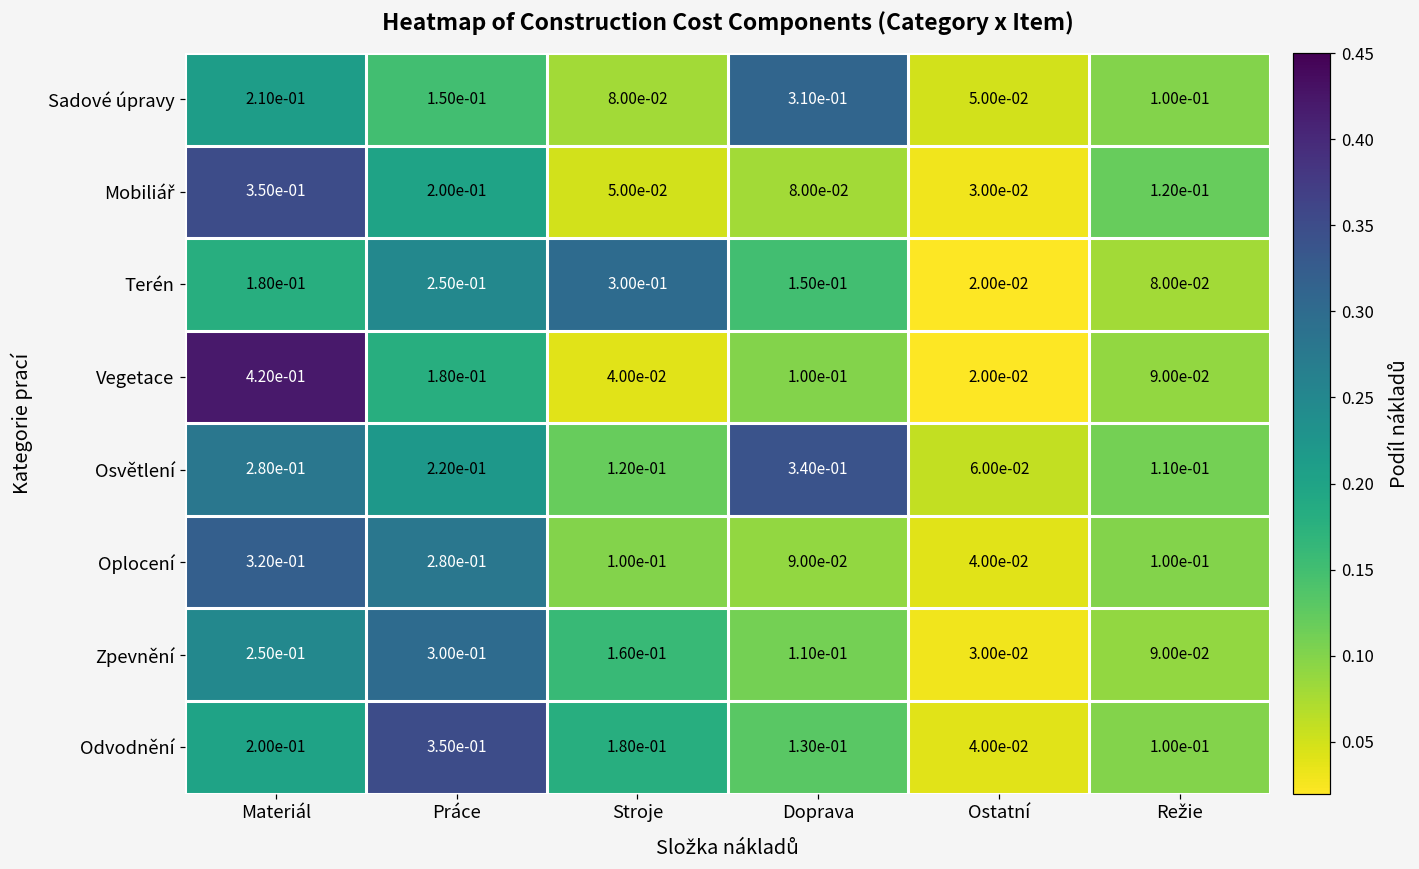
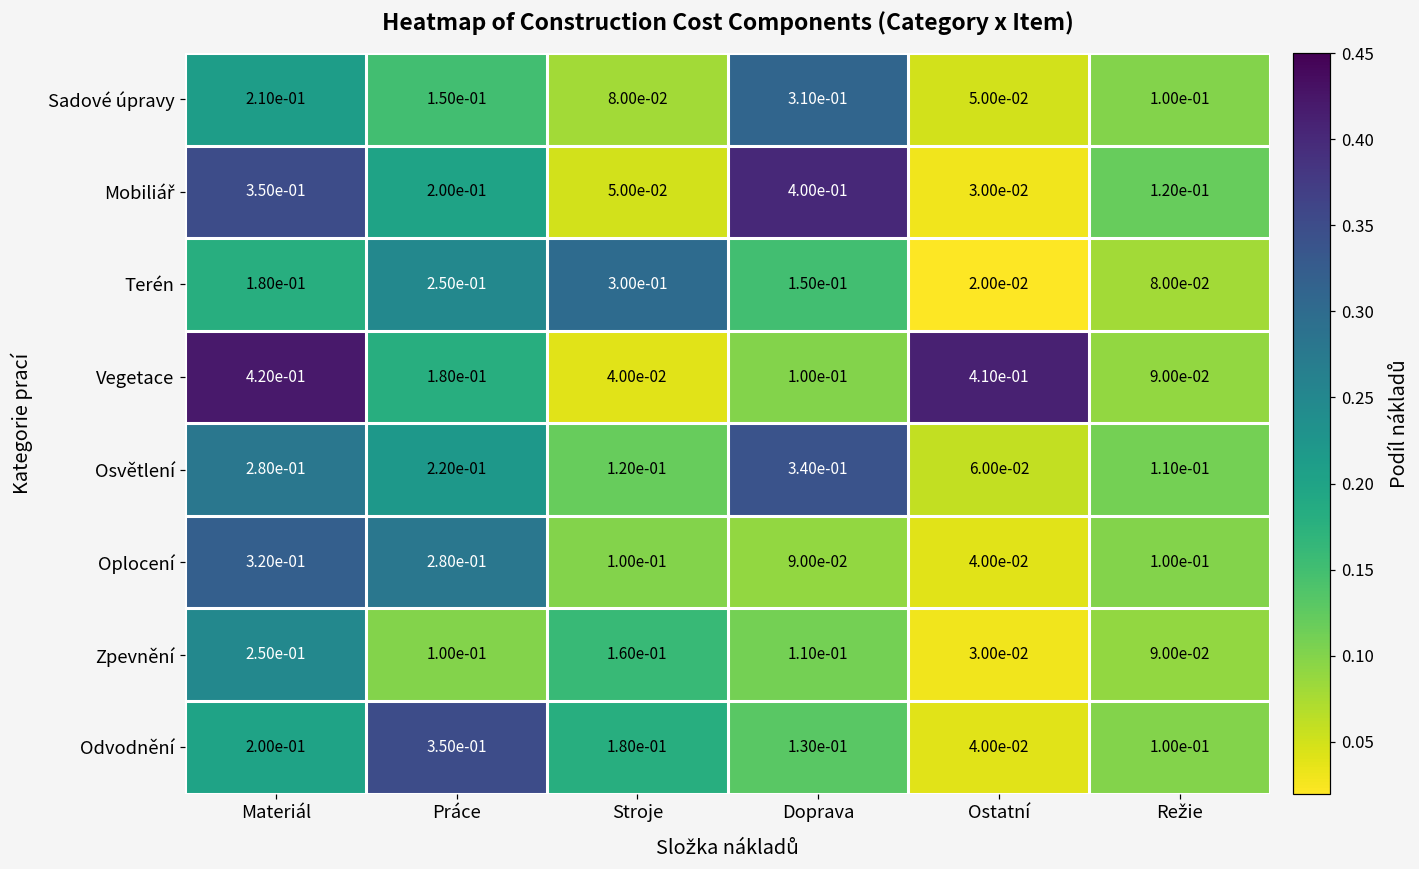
  {
    "Sadové úpravy": {
      "Materiál": "2.10e-01",
      "Práce": "1.50e-01",
      "Stroje": "8.00e-02",
      "Doprava": "3.10e-01",
      "Ostatní": "5.00e-02",
      "Režie": "1.00e-01"
    },
    "Mobiliář": {
      "Materiál": "3.50e-01",
      "Práce": "2.00e-01",
      "Stroje": "5.00e-02",
-     "Doprava": "8.00e-02",
+     "Doprava": "4.00e-01",
      "Ostatní": "3.00e-02",
      "Režie": "1.20e-01"
    },
    "Terén": {
      "Materiál": "1.80e-01",
      "Práce": "2.50e-01",
      "Stroje": "3.00e-01",
      "Doprava": "1.50e-01",
      "Ostatní": "2.00e-02",
      "Režie": "8.00e-02"
    },
    "Vegetace": {
      "Materiál": "4.20e-01",
      "Práce": "1.80e-01",
      "Stroje": "4.00e-02",
      "Doprava": "1.00e-01",
-     "Ostatní": "2.00e-02",
+     "Ostatní": "4.10e-01",
      "Režie": "9.00e-02"
    },
    "Osvětlení": {
      "Materiál": "2.80e-01",
      "Práce": "2.20e-01",
      "Stroje": "1.20e-01",
      "Doprava": "3.40e-01",
      "Ostatní": "6.00e-02",
      "Režie": "1.10e-01"
    },
    "Oplocení": {
      "Materiál": "3.20e-01",
      "Práce": "2.80e-01",
      "Stroje": "1.00e-01",
      "Doprava": "9.00e-02",
      "Ostatní": "4.00e-02",
      "Režie": "1.00e-01"
    },
    "Zpevnění": {
      "Materiál": "2.50e-01",
-     "Práce": "3.00e-01",
+     "Práce": "1.00e-01",
      "Stroje": "1.60e-01",
      "Doprava": "1.10e-01",
      "Ostatní": "3.00e-02",
      "Režie": "9.00e-02"
    },
    "Odvodnění": {
      "Materiál": "2.00e-01",
      "Práce": "3.50e-01",
      "Stroje": "1.80e-01",
      "Doprava": "1.30e-01",
      "Ostatní": "4.00e-02",
      "Režie": "1.00e-01"
    }
  }
